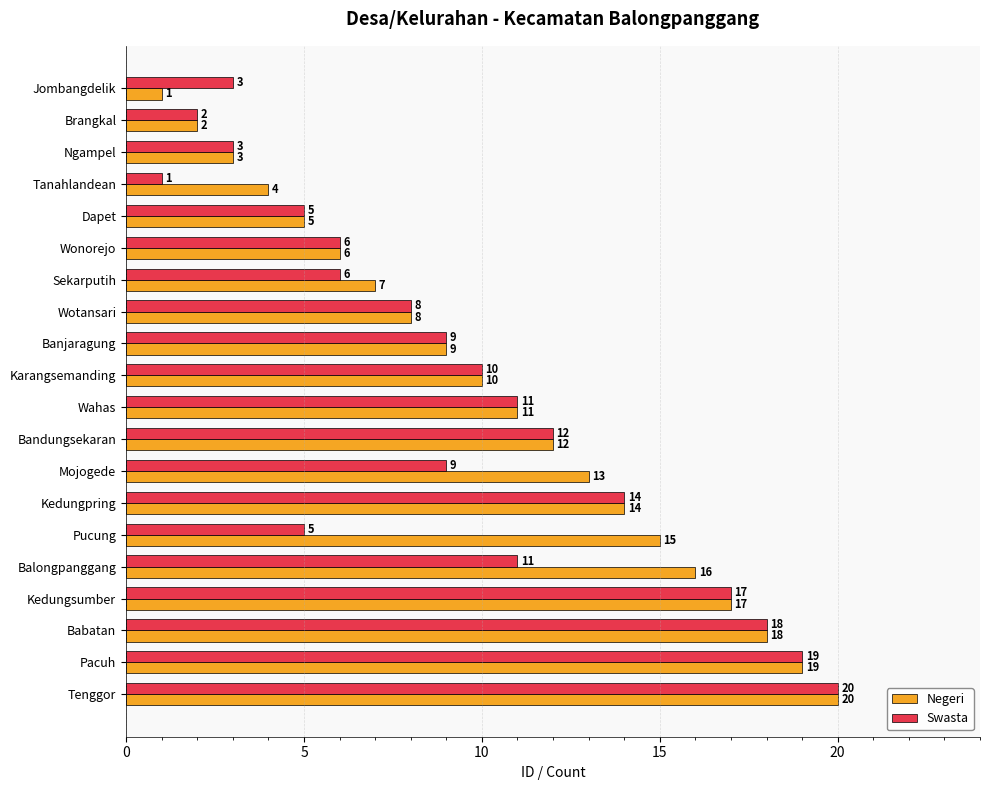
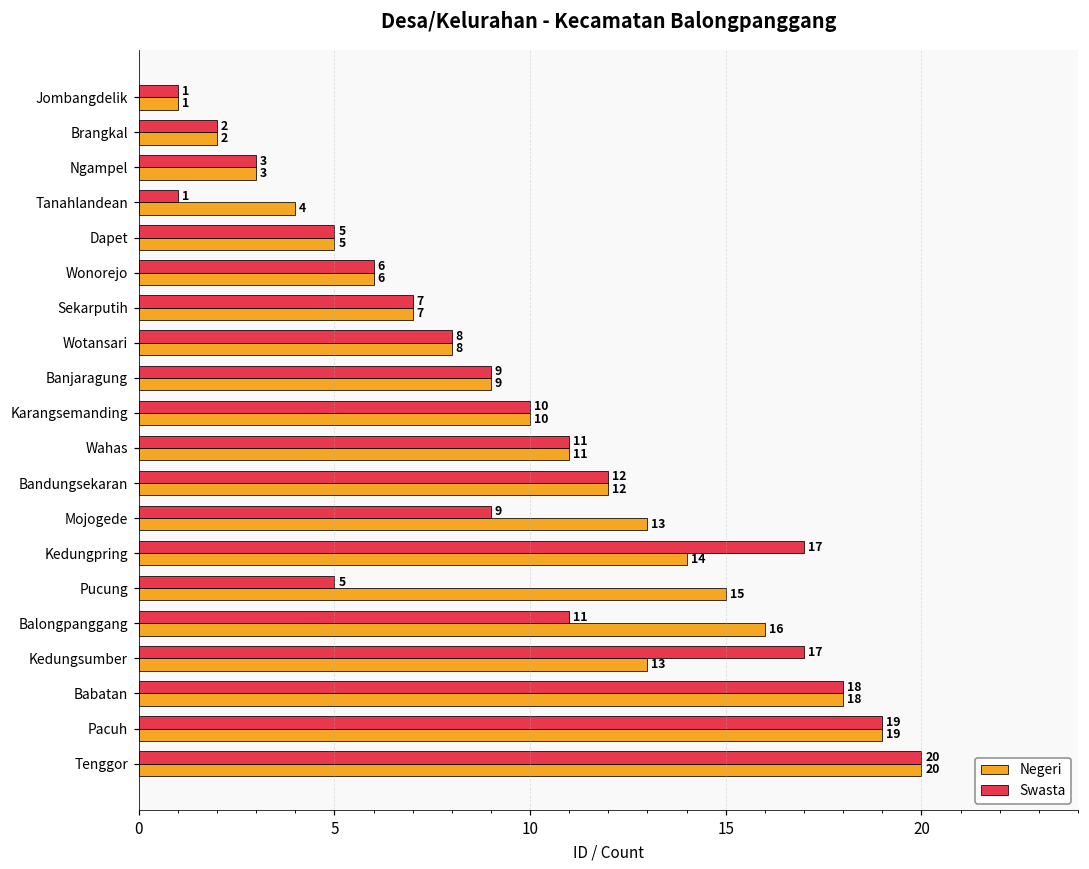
  {
    "Negeri": {
      "Jombangdelik": 1,
      "Brangkal": 2,
      "Ngampel": 3,
      "Tanahlandean": 4,
      "Dapet": 5,
      "Wonorejo": 6,
      "Sekarputih": 7,
      "Wotansari": 8,
      "Banjaragung": 9,
      "Karangsemanding": 10,
      "Wahas": 11,
      "Bandungsekaran": 12,
      "Mojogede": 13,
      "Kedungpring": 14,
      "Pucung": 15,
      "Balongpanggang": 16,
-     "Kedungsumber": 17,
+     "Kedungsumber": 13,
      "Babatan": 18,
      "Pacuh": 19,
      "Tenggor": 20
    },
    "Swasta": {
-     "Jombangdelik": 3,
+     "Jombangdelik": 1,
      "Brangkal": 2,
      "Ngampel": 3,
      "Tanahlandean": 1,
      "Dapet": 5,
      "Wonorejo": 6,
-     "Sekarputih": 6,
+     "Sekarputih": 7,
      "Wotansari": 8,
      "Banjaragung": 9,
      "Karangsemanding": 10,
      "Wahas": 11,
      "Bandungsekaran": 12,
      "Mojogede": 9,
-     "Kedungpring": 14,
+     "Kedungpring": 17,
      "Pucung": 5,
      "Balongpanggang": 11,
      "Kedungsumber": 17,
      "Babatan": 18,
      "Pacuh": 19,
      "Tenggor": 20
    }
  }
